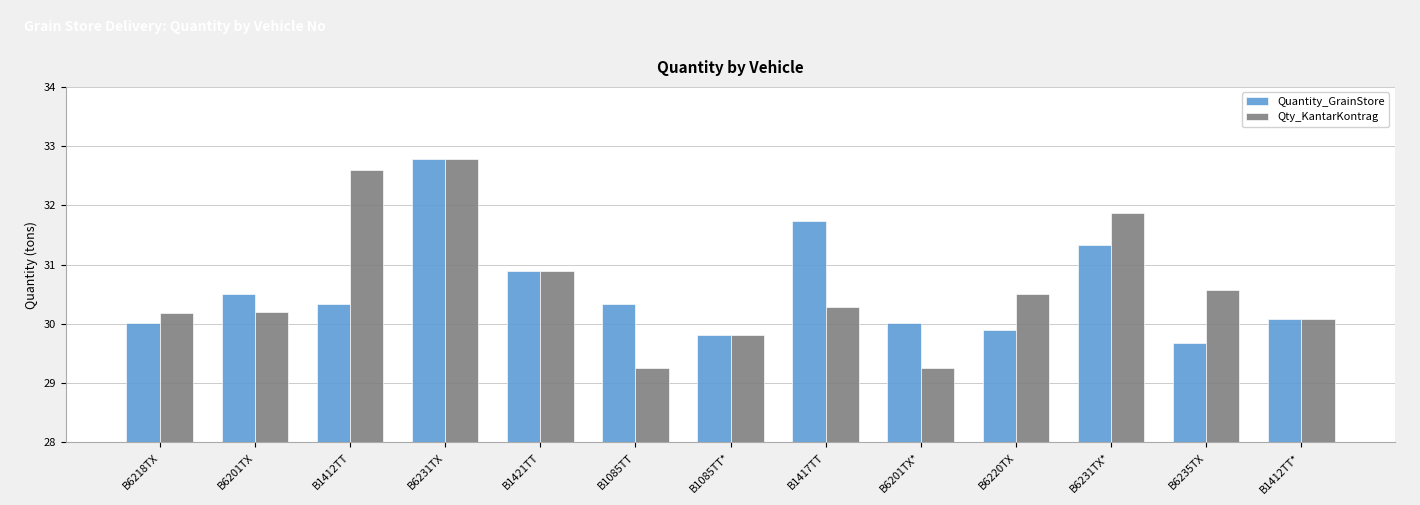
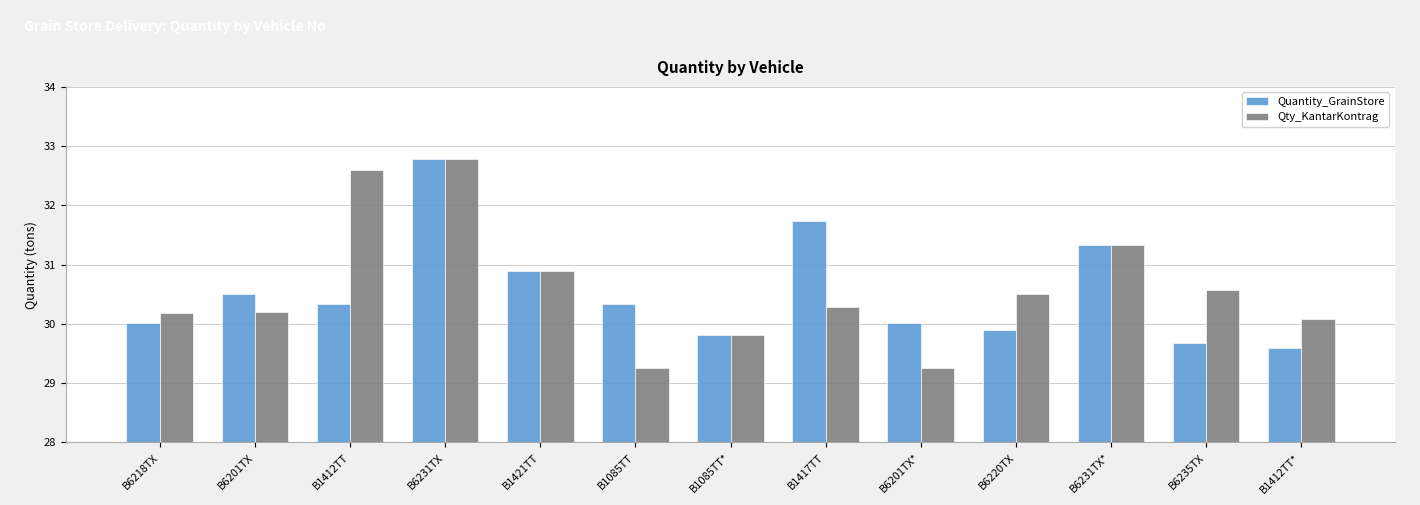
  {
    "Quantity_GrainStore": {
      "В6218ТХ": 30.0,
      "В6201ТХ": 30.5,
      "В1412ТТ": 30.3,
      "В6231ТХ": 32.8,
      "В1421ТТ": 30.9,
      "В1085ТТ": 30.3,
      "В1085ТТ*": 29.8,
      "В1417ТТ": 31.7,
      "В6201ТХ*": 30.0,
      "В6220ТХ": 29.9,
      "В6231ТХ*": 31.3,
      "В6235ТХ": 29.7,
-     "В1412ТТ*": 30.1
+     "В1412ТТ*": 29.6
    },
    "Qty_KantarKontrag": {
      "В6218ТХ": 30.2,
      "В6201ТХ": 30.2,
      "В1412ТТ": 32.6,
      "В6231ТХ": 32.8,
      "В1421ТТ": 30.9,
      "В1085ТТ": 29.3,
      "В1085ТТ*": 29.8,
      "В1417ТТ": 30.3,
      "В6201ТХ*": 29.3,
      "В6220ТХ": 30.5,
-     "В6231ТХ*": 31.9,
+     "В6231ТХ*": 31.3,
      "В6235ТХ": 30.6,
      "В1412ТТ*": 30.1
    }
  }
